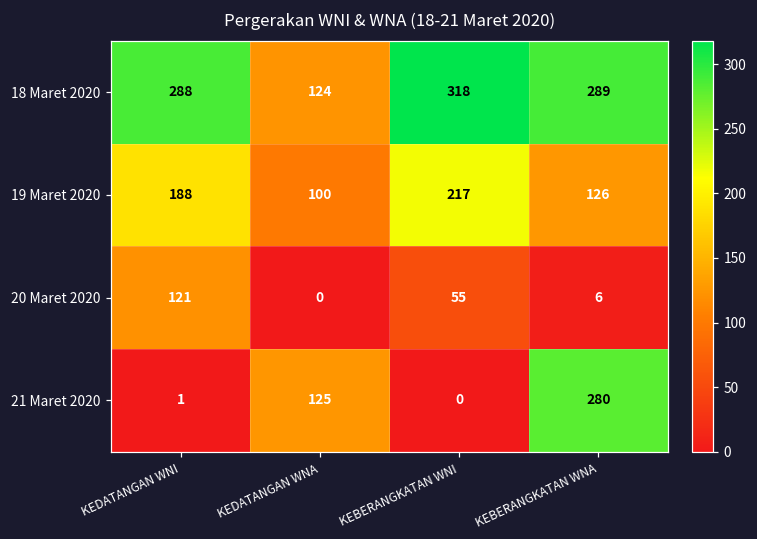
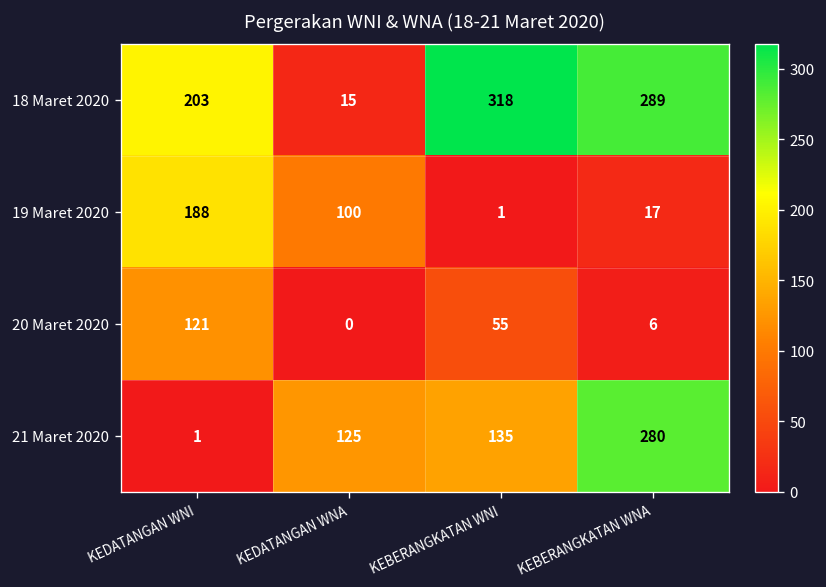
  {
    "18 Maret 2020": {
-     "KEDATANGAN WNI": 288,
-     "KEDATANGAN WNA": 124,
+     "KEDATANGAN WNI": 203,
+     "KEDATANGAN WNA": 15,
      "KEBERANGKATAN WNI": 318,
      "KEBERANGKATAN WNA": 289
    },
    "19 Maret 2020": {
      "KEDATANGAN WNI": 188,
      "KEDATANGAN WNA": 100,
-     "KEBERANGKATAN WNI": 217,
-     "KEBERANGKATAN WNA": 126
+     "KEBERANGKATAN WNI": 1,
+     "KEBERANGKATAN WNA": 17
    },
    "20 Maret 2020": {
      "KEDATANGAN WNI": 121,
      "KEDATANGAN WNA": 0,
      "KEBERANGKATAN WNI": 55,
      "KEBERANGKATAN WNA": 6
    },
    "21 Maret 2020": {
      "KEDATANGAN WNI": 1,
      "KEDATANGAN WNA": 125,
-     "KEBERANGKATAN WNI": 0,
+     "KEBERANGKATAN WNI": 135,
      "KEBERANGKATAN WNA": 280
    }
  }
